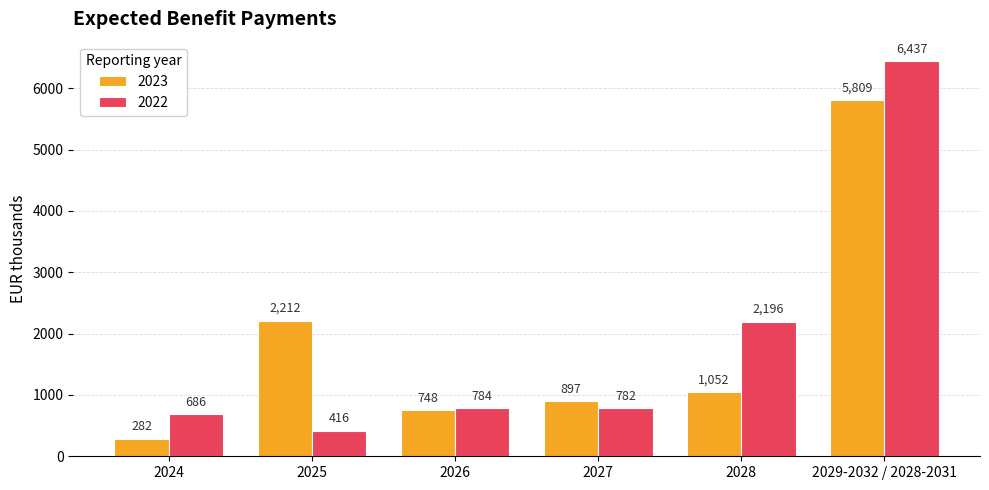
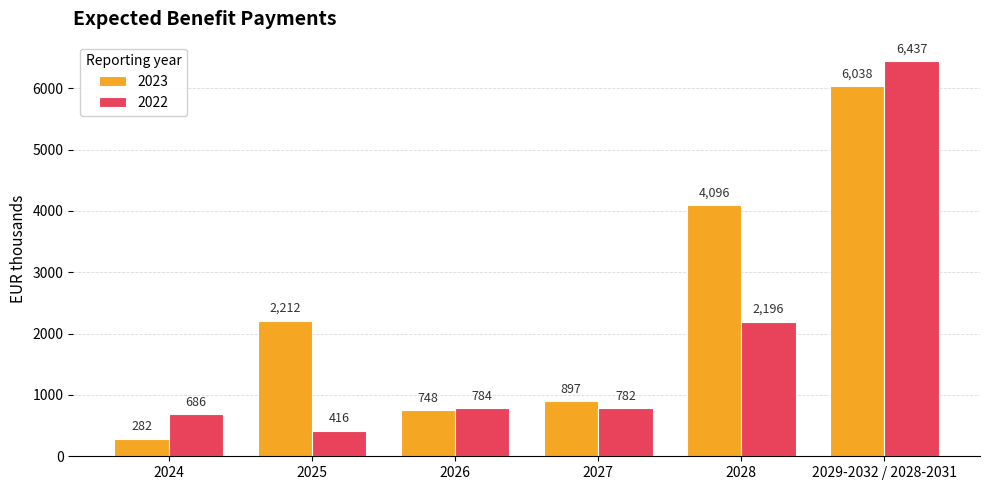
  {
    "2023": {
      "2024": "282",
      "2025": "2,212",
      "2026": "748",
      "2027": "897",
-     "2028": "1,052",
-     "2029-2032 / 2028-2031": "5,809"
+     "2028": "4,096",
+     "2029-2032 / 2028-2031": "6,038"
    },
    "2022": {
      "2024": "686",
      "2025": "416",
      "2026": "784",
      "2027": "782",
      "2028": "2,196",
      "2029-2032 / 2028-2031": "6,437"
    }
  }
